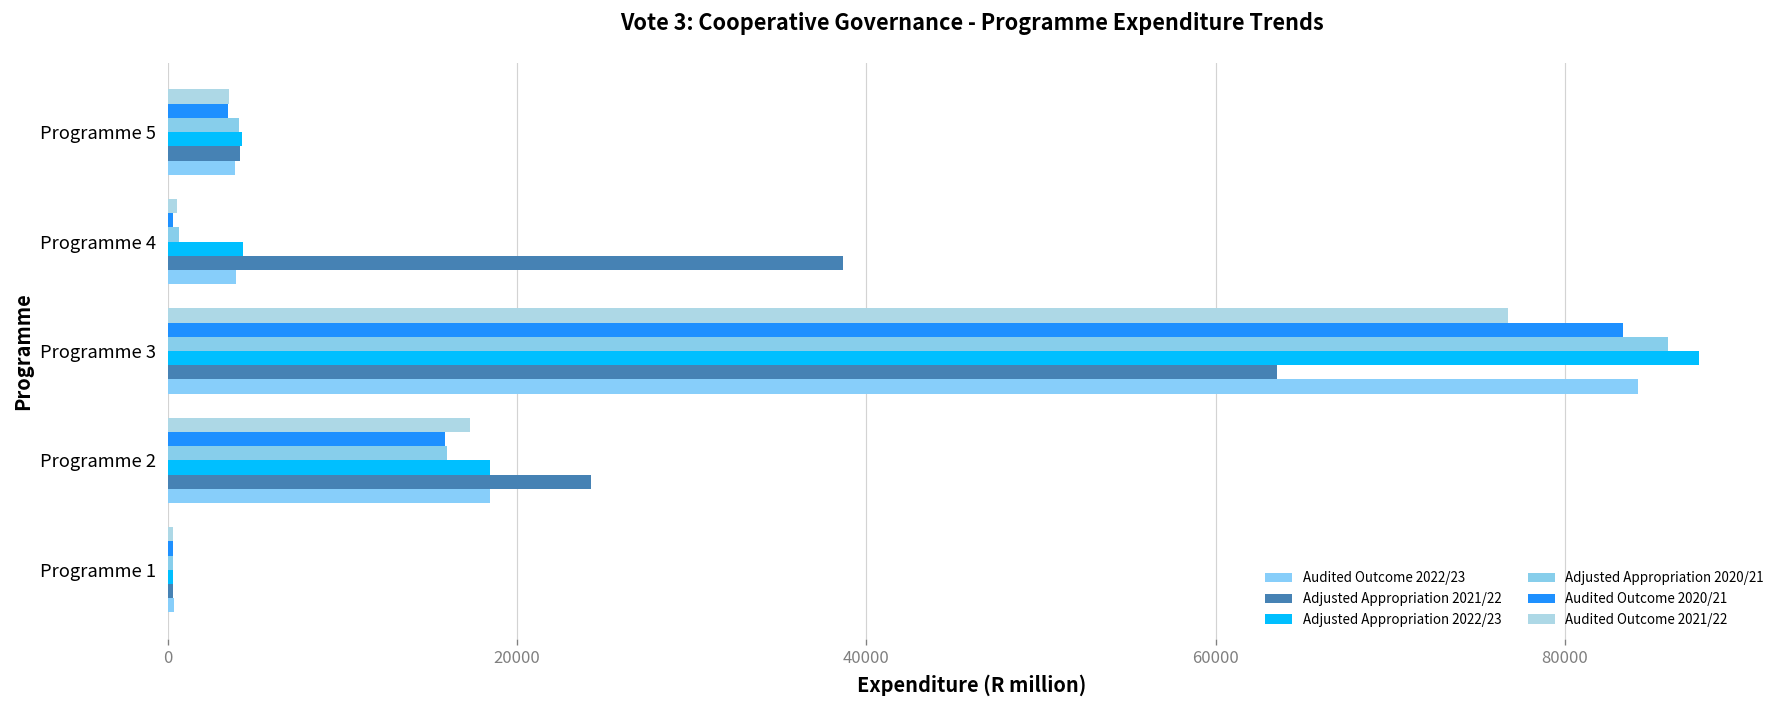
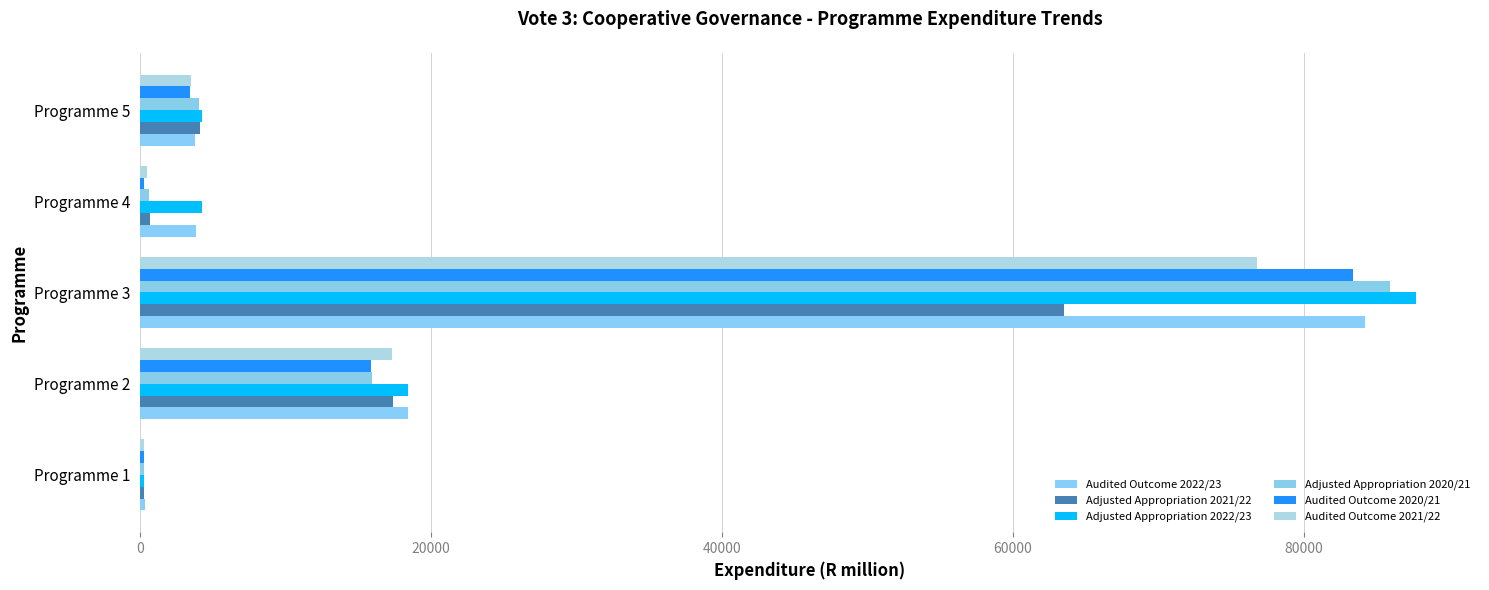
  {
    "Adjusted Appropriation 2021/22": {
      "Programme 5": 4200,
-     "Programme 4": 38600,
+     "Programme 4": 700,
      "Programme 3": 63500,
-     "Programme 2": 24200,
+     "Programme 2": 17400,
      "Programme 1": 300
    }
  }
